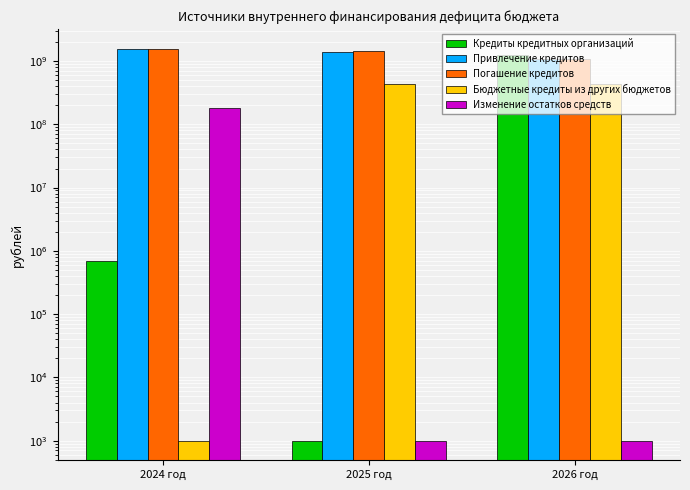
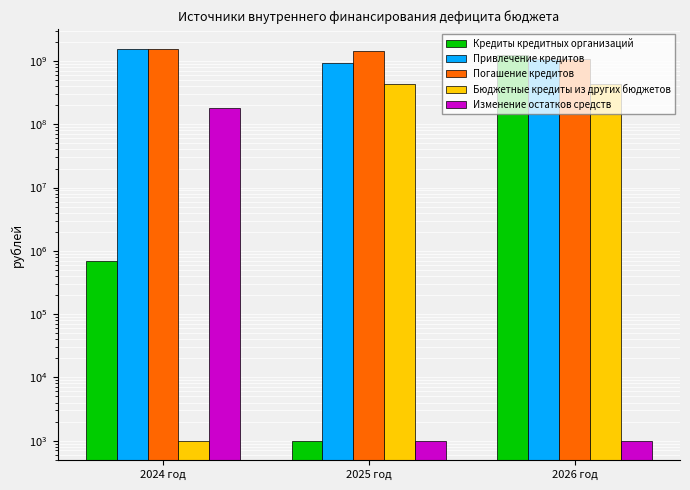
  {
    "Кредиты кредитных организаций": {
      "2024 год": 700000,
      "2025 год": 1000
    },
    "Привлечение кредитов": {
      "2024 год": 1600000000,
-     "2025 год": 1400000000
+     "2025 год": 900000000
    },
    "Погашение кредитов": {
      "2024 год": 1600000000,
      "2025 год": 1400000000
    },
    "Бюджетные кредиты из других бюджетов": {
      "2024 год": 1000,
      "2025 год": 400000000
    },
    "Изменение остатков средств": {
      "2024 год": 180000000,
      "2025 год": 1000,
      "2026 год": 1000
    }
  }
